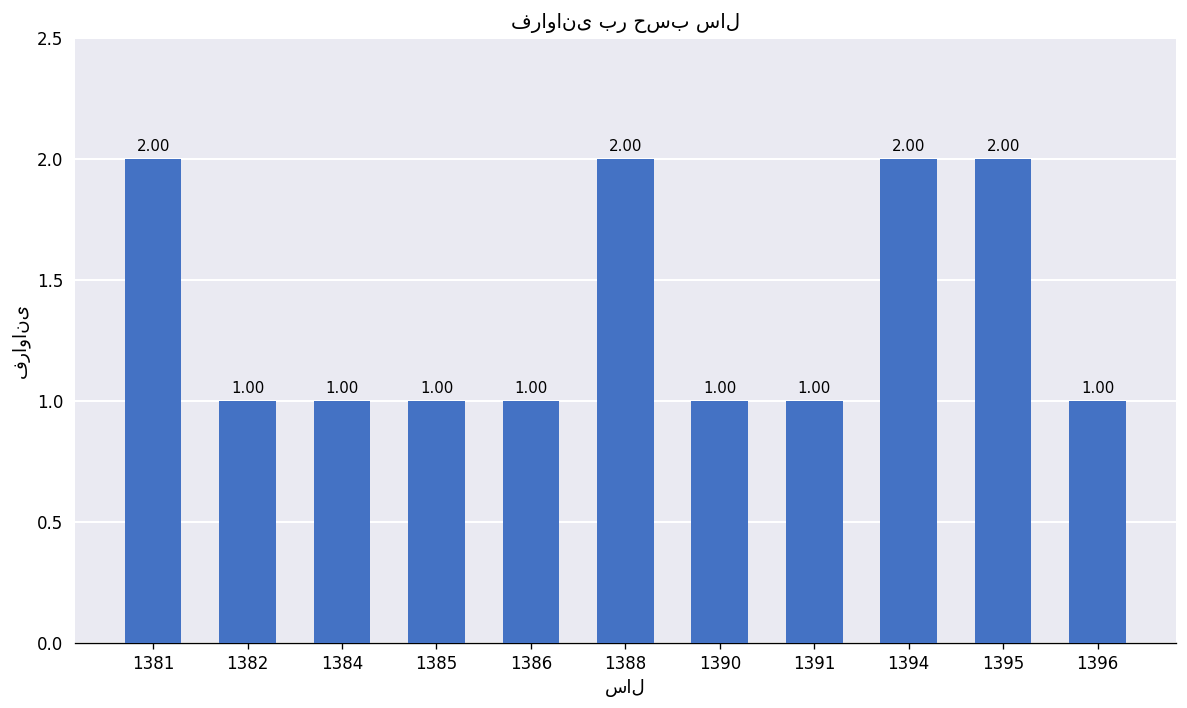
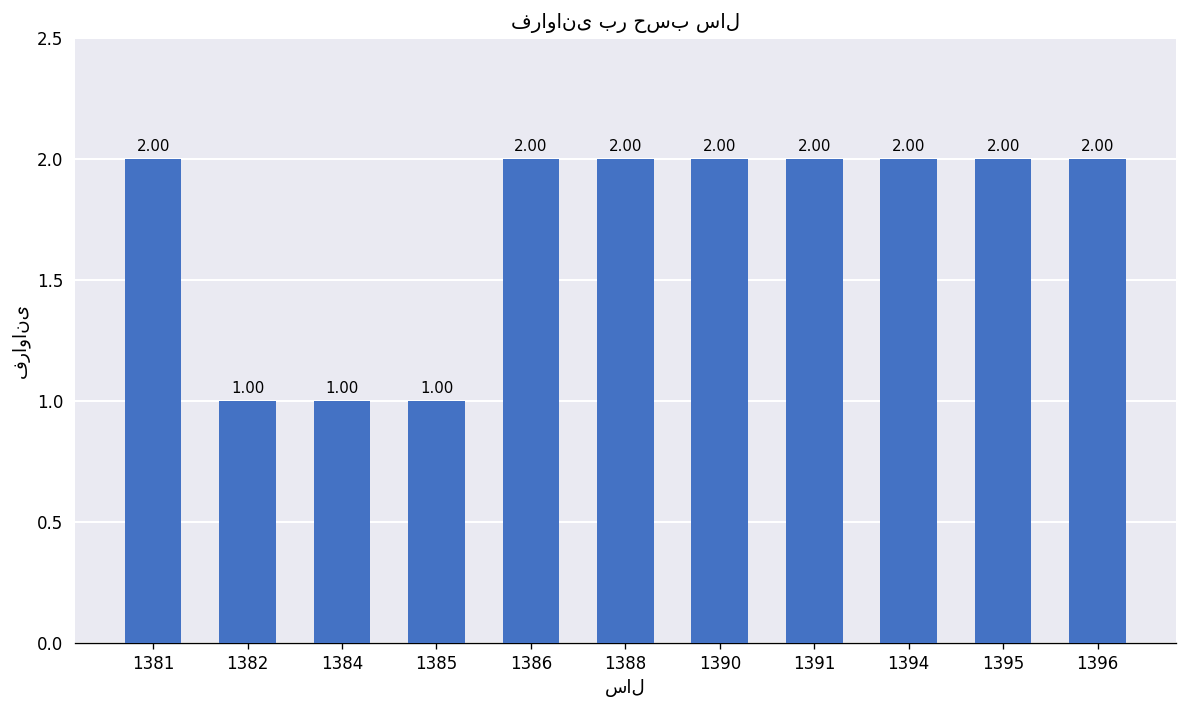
  {
    "1381": 2.00,
    "1382": 1.00,
    "1384": 1.00,
    "1385": 1.00,
-   "1386": 1.00,
+   "1386": 2.00,
    "1388": 2.00,
-   "1390": 1.00,
-   "1391": 1.00,
+   "1390": 2.00,
+   "1391": 2.00,
    "1394": 2.00,
    "1395": 2.00,
-   "1396": 1.00
+   "1396": 2.00
  }
